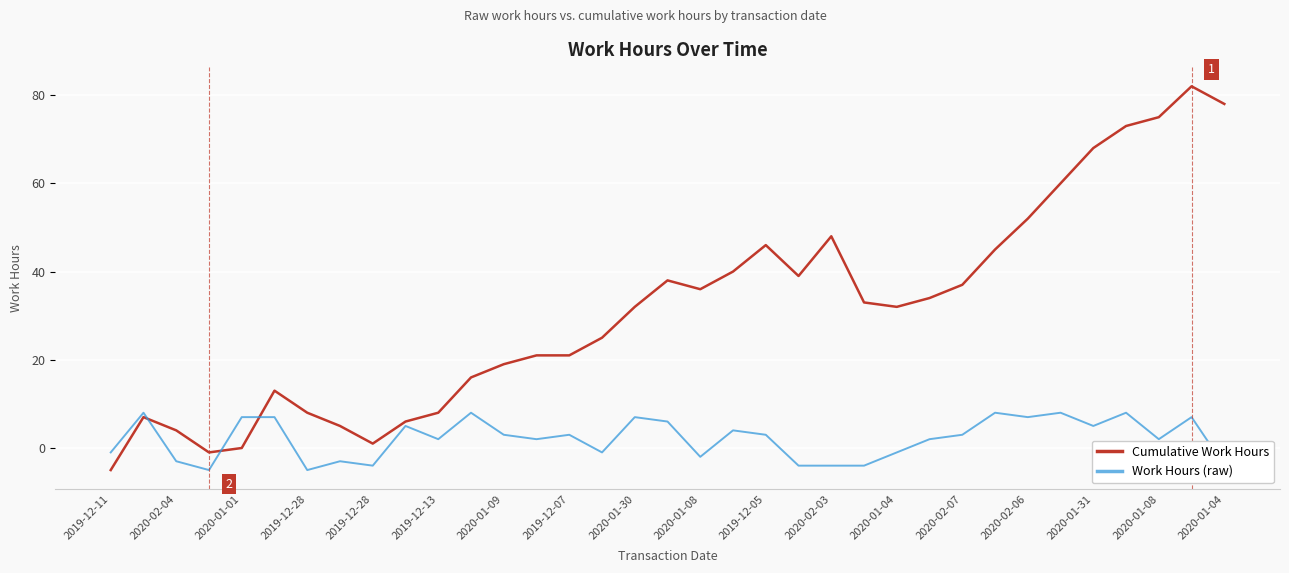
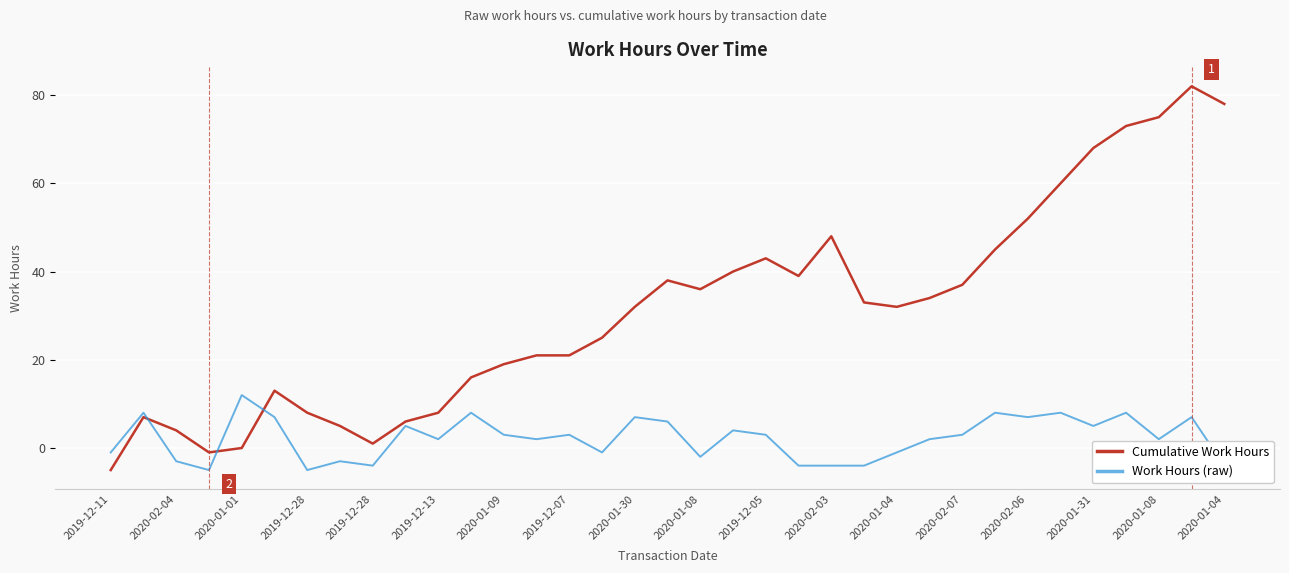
  {
    "Cumulative Work Hours": {
      "2019-12-11": -5,
      "2020-02-04": 4,
      "2020-01-01": 0,
      "2019-12-13": 8,
      "2020-01-09": 19,
      "2019-12-07": 21,
-     "2019-12-05": 46,
+     "2019-12-05": 43,
      "2020-02-03": 48,
      "2020-02-07": 37,
      "2020-02-06": 52,
      "2020-01-31": 68
    },
    "Work Hours (raw)": {
      "2019-12-11": -1,
      "2020-02-04": -3,
-     "2020-01-01": 7,
+     "2020-01-01": 12,
      "2019-12-13": 2,
      "2020-01-09": 3,
      "2019-12-07": 3,
      "2019-12-05": 3,
      "2020-02-03": -4,
      "2020-02-07": 3,
      "2020-02-06": 7,
      "2020-01-31": 5
    }
  }
